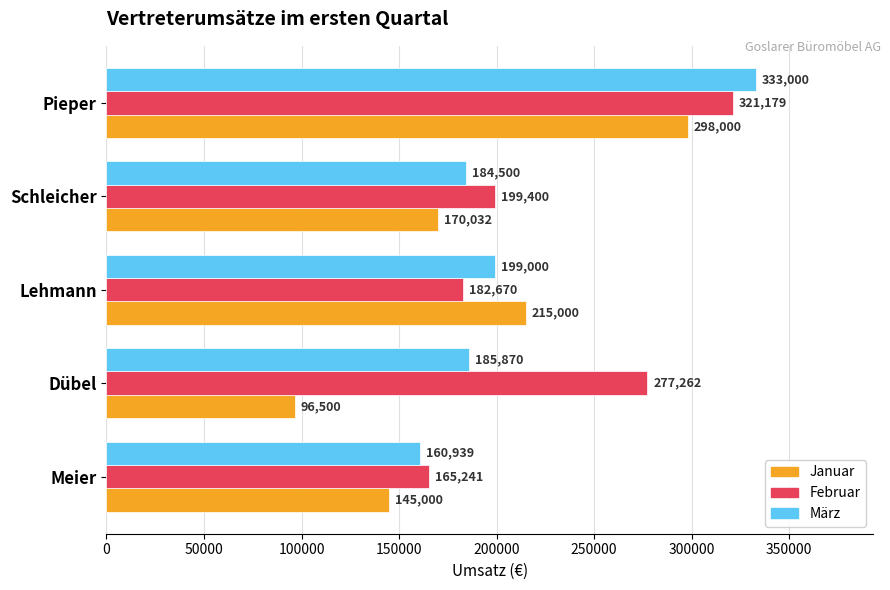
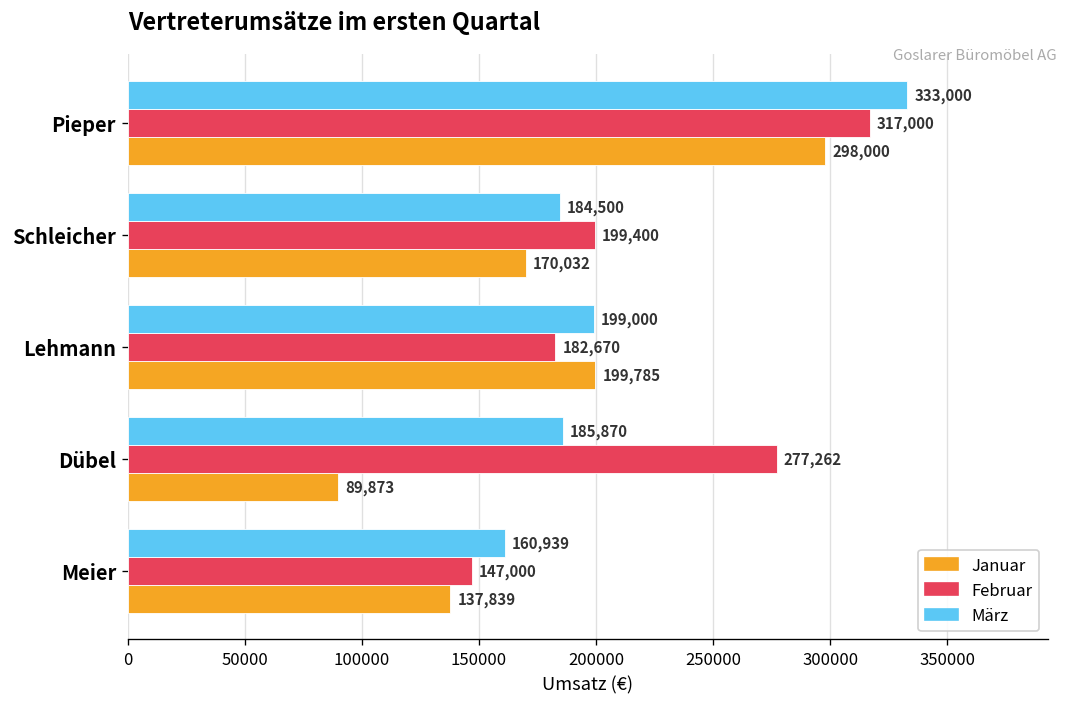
  {
    "Januar": {
      "Pieper": "298,000",
      "Schleicher": "170,032",
-     "Lehmann": "215,000",
-     "Dübel": "96,500",
-     "Meier": "145,000"
+     "Lehmann": "199,785",
+     "Dübel": "89,873",
+     "Meier": "137,839"
    },
    "Februar": {
-     "Pieper": "321,179",
+     "Pieper": "317,000",
      "Schleicher": "199,400",
      "Lehmann": "182,670",
      "Dübel": "277,262",
-     "Meier": "165,241"
+     "Meier": "147,000"
    },
    "März": {
      "Pieper": "333,000",
      "Schleicher": "184,500",
      "Lehmann": "199,000",
      "Dübel": "185,870",
      "Meier": "160,939"
    }
  }
